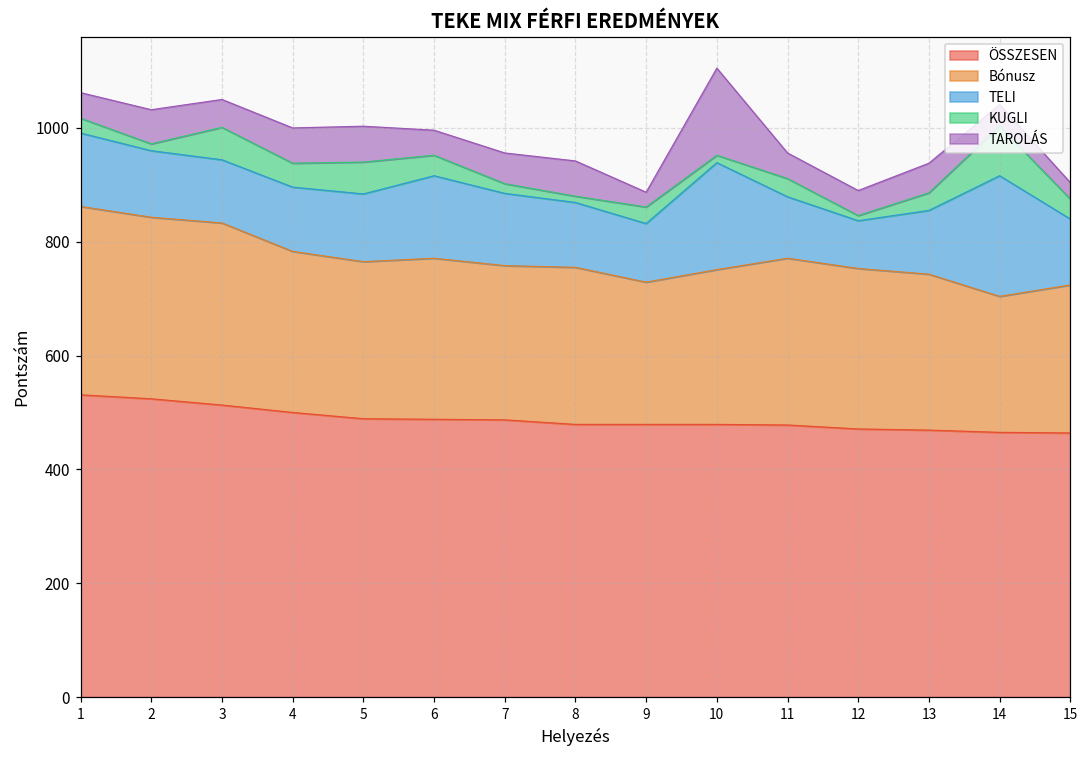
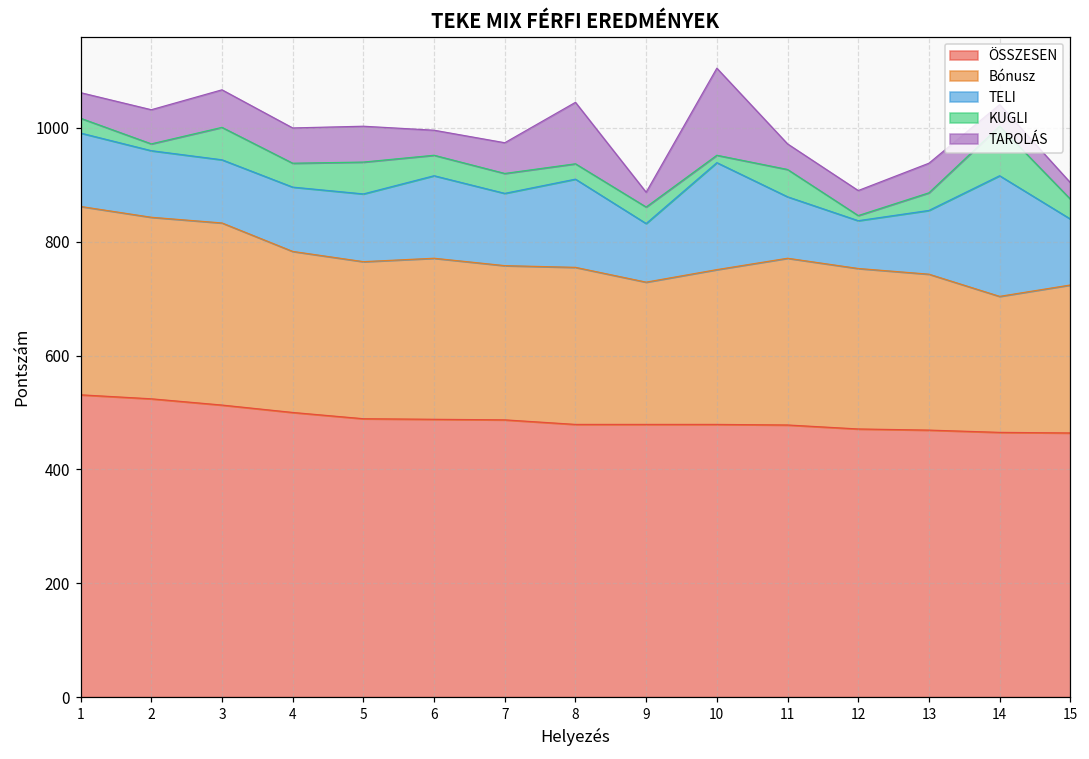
  {
    "TELI": {
      "1": 130,
      "2": 120,
      "3": 110,
      "4": 110,
      "5": 120,
      "6": 150,
      "7": 130,
-     "8": 110,
+     "8": 160,
      "9": 100,
      "10": 190,
      "11": 110,
      "12": 80,
      "13": 110,
      "14": 210,
      "15": 120
    },
    "KUGLI": {
      "1": 30,
      "2": 10,
      "3": 60,
      "4": 40,
      "5": 60,
      "6": 40,
-     "7": 20,
-     "8": 10,
+     "7": 40,
+     "8": 30,
      "9": 30,
      "10": 10,
-     "11": 30,
+     "11": 50,
      "12": 10,
      "13": 30,
      "15": 40
    },
    "TAROLÁS": {
      "1": 50,
      "2": 60,
-     "3": 50,
+     "3": 70,
      "4": 60,
      "5": 60,
      "6": 40,
      "7": 50,
-     "8": 60,
+     "8": 110,
      "9": 30,
      "10": 150,
      "11": 50,
      "12": 40,
      "13": 50,
      "15": 30
    }
  }
